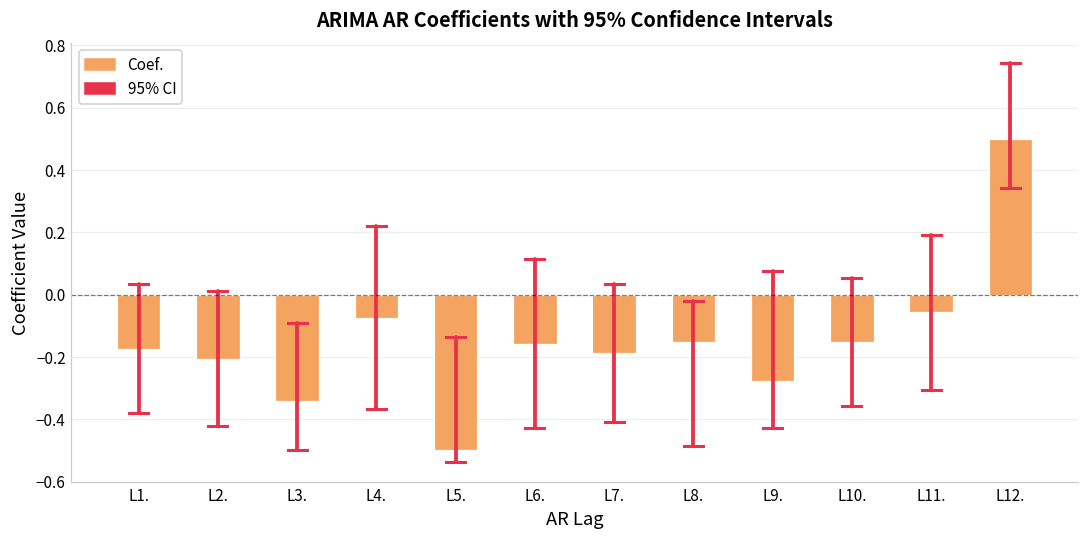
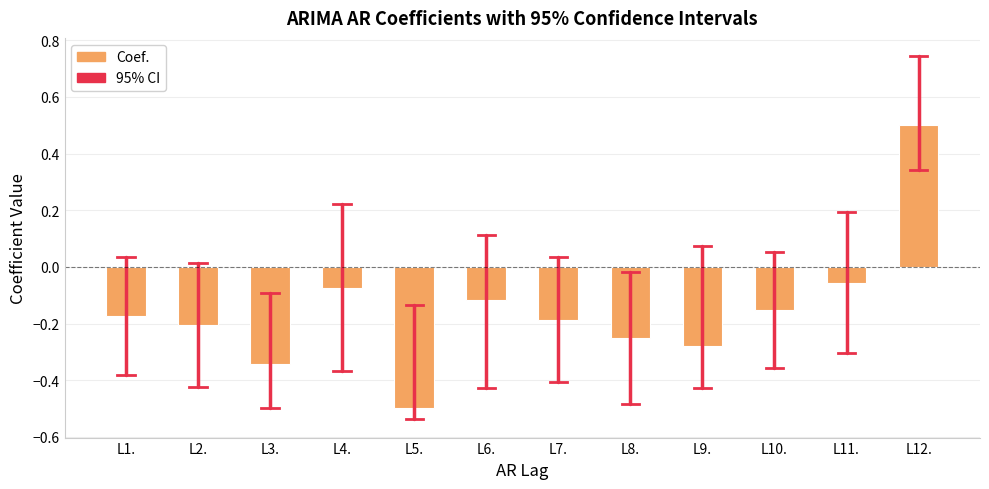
  {
    "Coef.": {
      "L1.": -0.17,
      "L2.": -0.20,
      "L3.": -0.34,
      "L4.": -0.07,
      "L5.": -0.50,
-     "L6.": -0.16,
+     "L6.": -0.12,
      "L7.": -0.19,
-     "L8.": -0.15,
+     "L8.": -0.25,
      "L9.": -0.28,
      "L10.": -0.15,
      "L11.": -0.06,
      "L12.": 0.50
    }
  }
